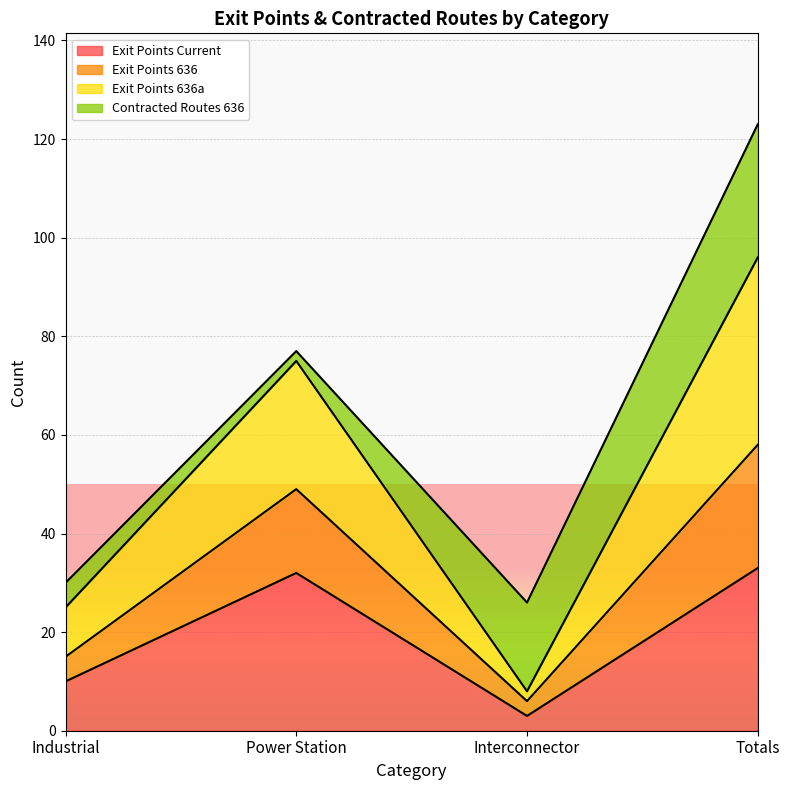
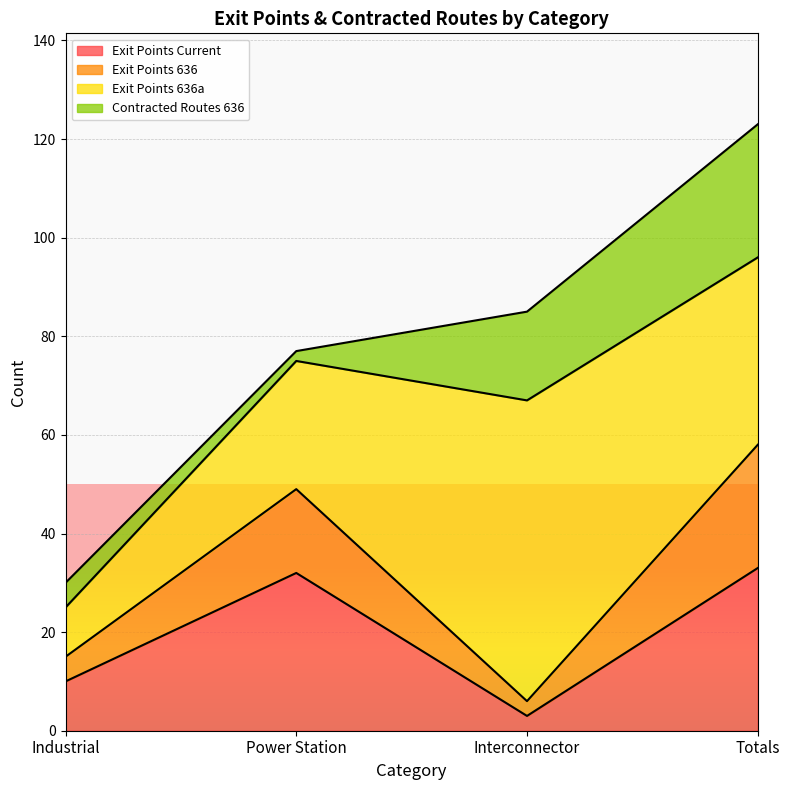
  {
    "Exit Points Current": {
      "Industrial": 10,
      "Power Station": 32,
      "Interconnector": 3,
      "Totals": 33
    },
    "Exit Points 636": {
      "Industrial": 5,
      "Power Station": 17,
      "Interconnector": 3,
      "Totals": 25
    },
    "Exit Points 636a": {
      "Industrial": 10,
      "Power Station": 26,
-     "Interconnector": 2,
+     "Interconnector": 61,
      "Totals": 38
    },
    "Contracted Routes 636": {
      "Industrial": 5,
      "Power Station": 2,
      "Interconnector": 18,
      "Totals": 27
    }
  }
